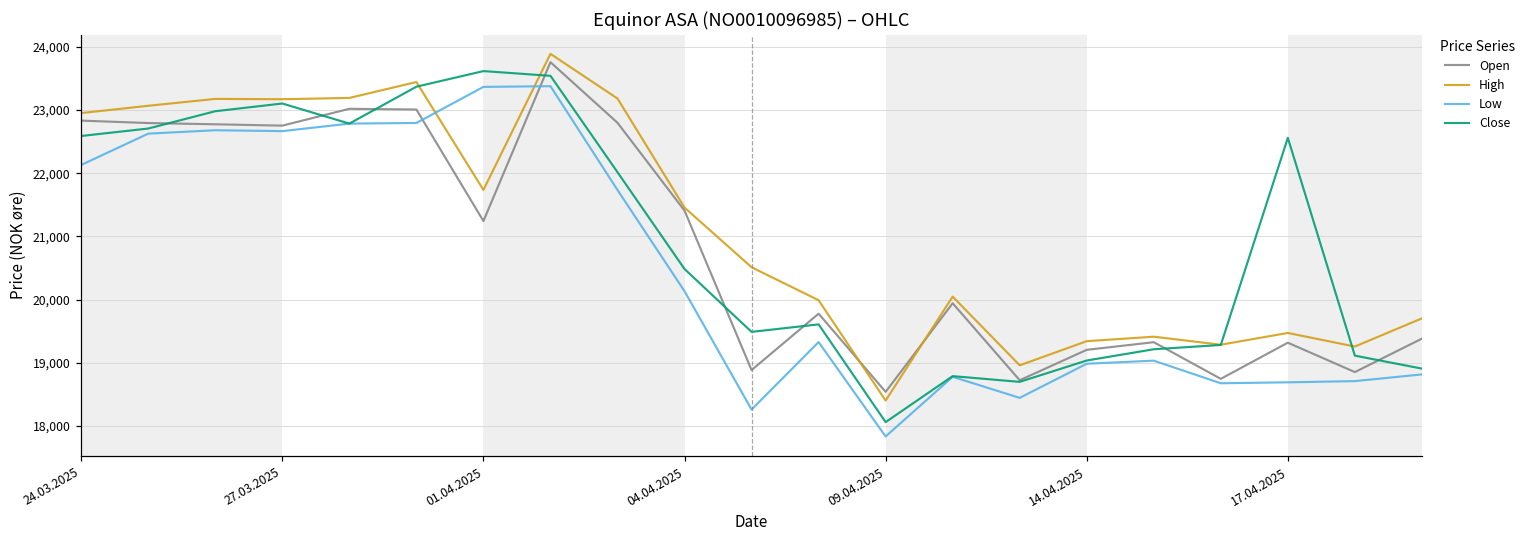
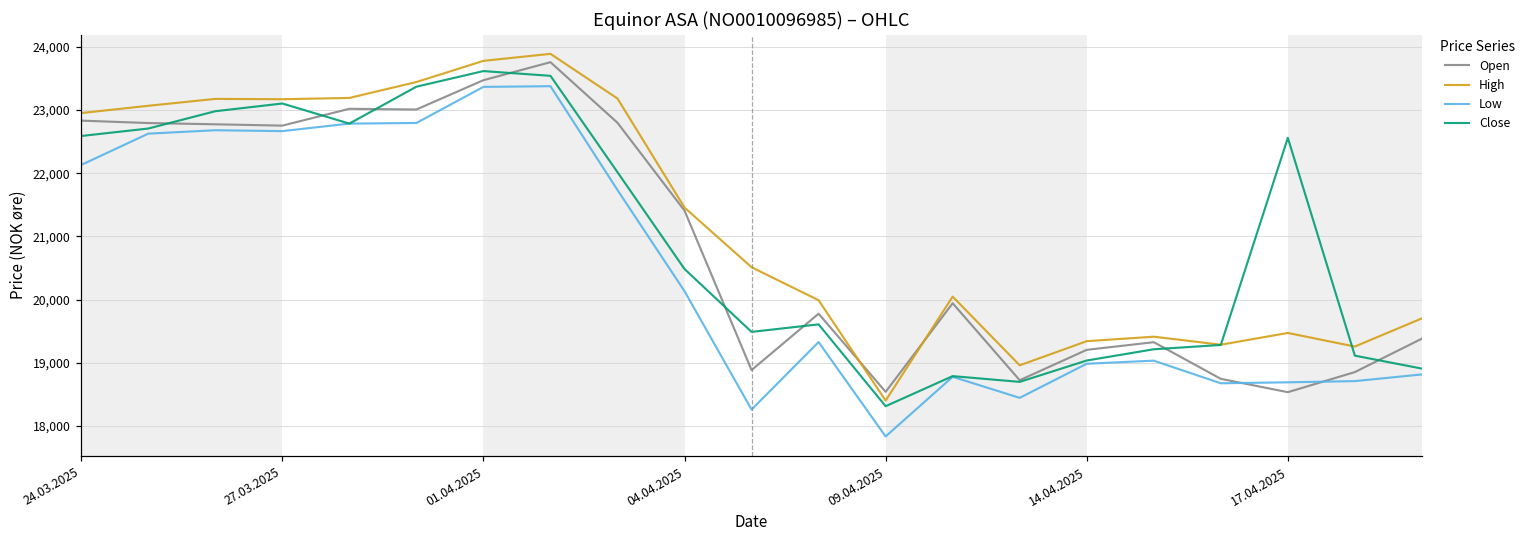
  {
    "Open": {
      "24.03.2025": "22,800",
      "27.03.2025": "22,800",
-     "01.04.2025": "21,200",
+     "01.04.2025": "23,500",
      "04.04.2025": "21,400",
      "09.04.2025": "18,500",
      "14.04.2025": "19,200",
-     "17.04.2025": "19,300"
+     "17.04.2025": "18,500"
    },
    "High": {
      "24.03.2025": "23,000",
      "27.03.2025": "23,200",
-     "01.04.2025": "21,700",
+     "01.04.2025": "23,800",
      "04.04.2025": "21,500",
      "09.04.2025": "18,400",
      "14.04.2025": "19,300",
      "17.04.2025": "19,500"
    },
    "Low": {
      "24.03.2025": "22,100",
      "27.03.2025": "22,700",
      "01.04.2025": "23,400",
      "04.04.2025": "20,100",
      "09.04.2025": "17,800",
      "14.04.2025": "19,000",
      "17.04.2025": "18,700"
    },
    "Close": {
      "24.03.2025": "22,600",
      "27.03.2025": "23,100",
      "01.04.2025": "23,600",
      "04.04.2025": "20,500",
-     "09.04.2025": "18,100",
+     "09.04.2025": "18,300",
      "14.04.2025": "19,000",
      "17.04.2025": "22,600"
    }
  }
